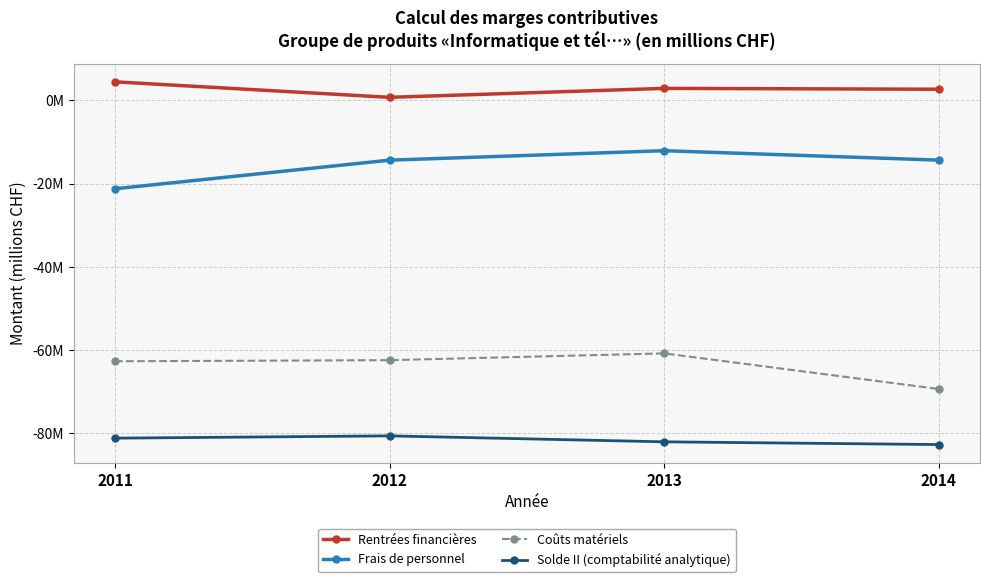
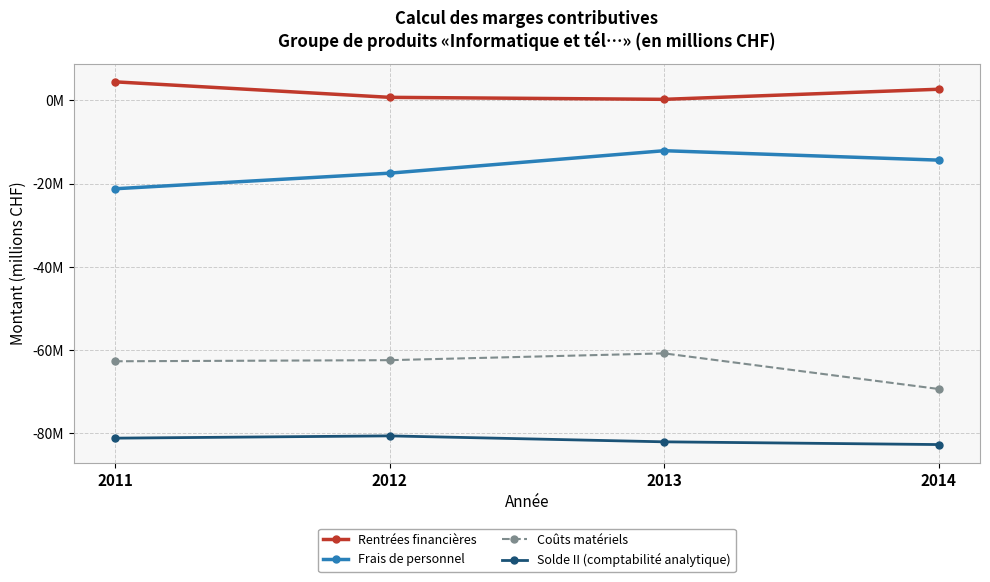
  {
    "Rentrées financières": {
      "2011": 4000000,
      "2012": 1000000,
-     "2013": 3000000,
+     "2013": 0,
      "2014": 3000000
    },
    "Frais de personnel": {
      "2011": -21000000,
-     "2012": -14000000,
+     "2012": -17000000,
      "2013": -12000000,
      "2014": -14000000
    },
    "Coûts matériels": {
      "2011": -63000000,
      "2012": -62000000,
      "2013": -61000000,
      "2014": -69000000
    },
    "Solde II (comptabilité analytique)": {
      "2011": -81000000,
      "2012": -81000000,
      "2013": -82000000,
      "2014": -83000000
    }
  }
